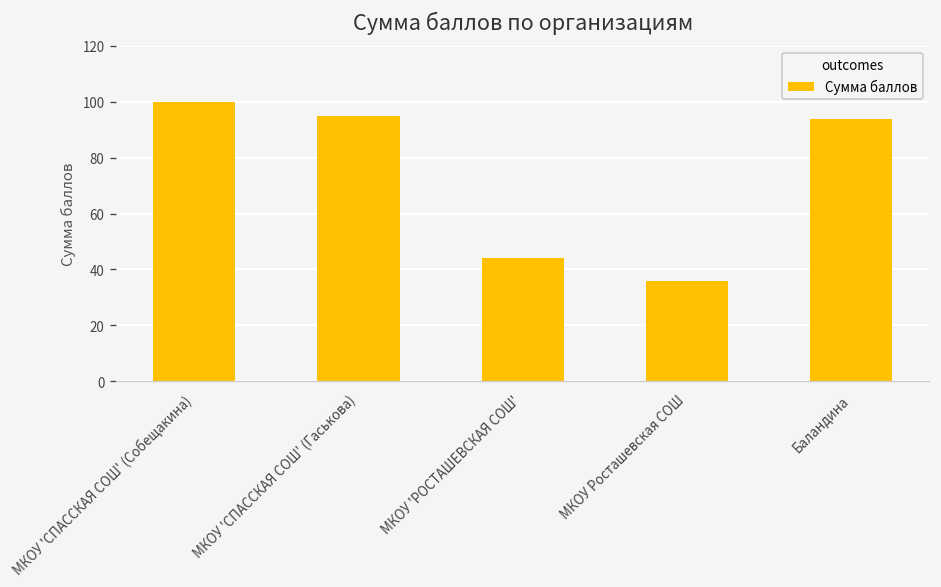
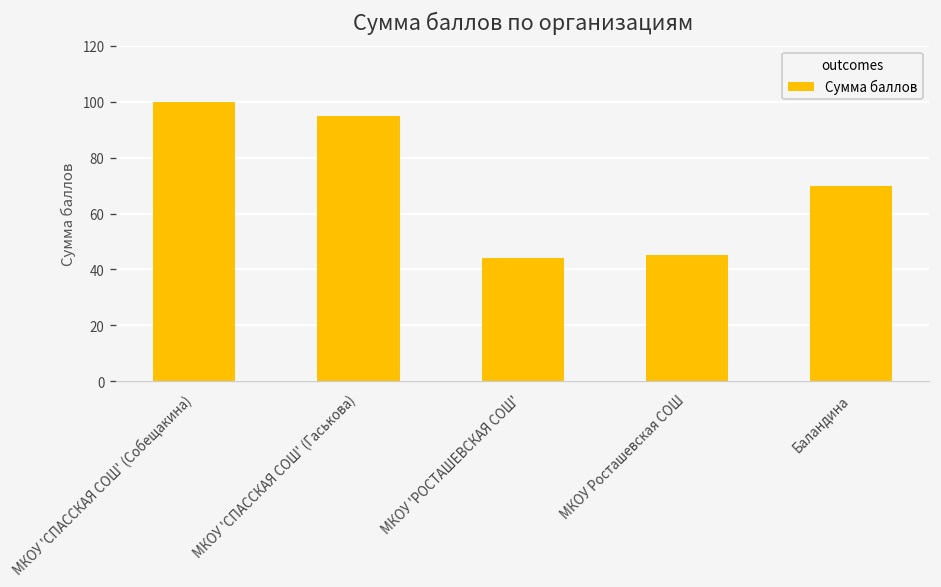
  {
    "МКОУ 'СПАССКАЯ СОШ' (Собещакина)": 100,
    "МКОУ 'СПАССКАЯ СОШ' (Гаськова)": 95,
    "МКОУ 'РОСТАШЕВСКАЯ СОШ'": 44,
-   "МКОУ Росташевская СОШ": 36,
-   "Баландина": 94
+   "МКОУ Росташевская СОШ": 45,
+   "Баландина": 70
  }
